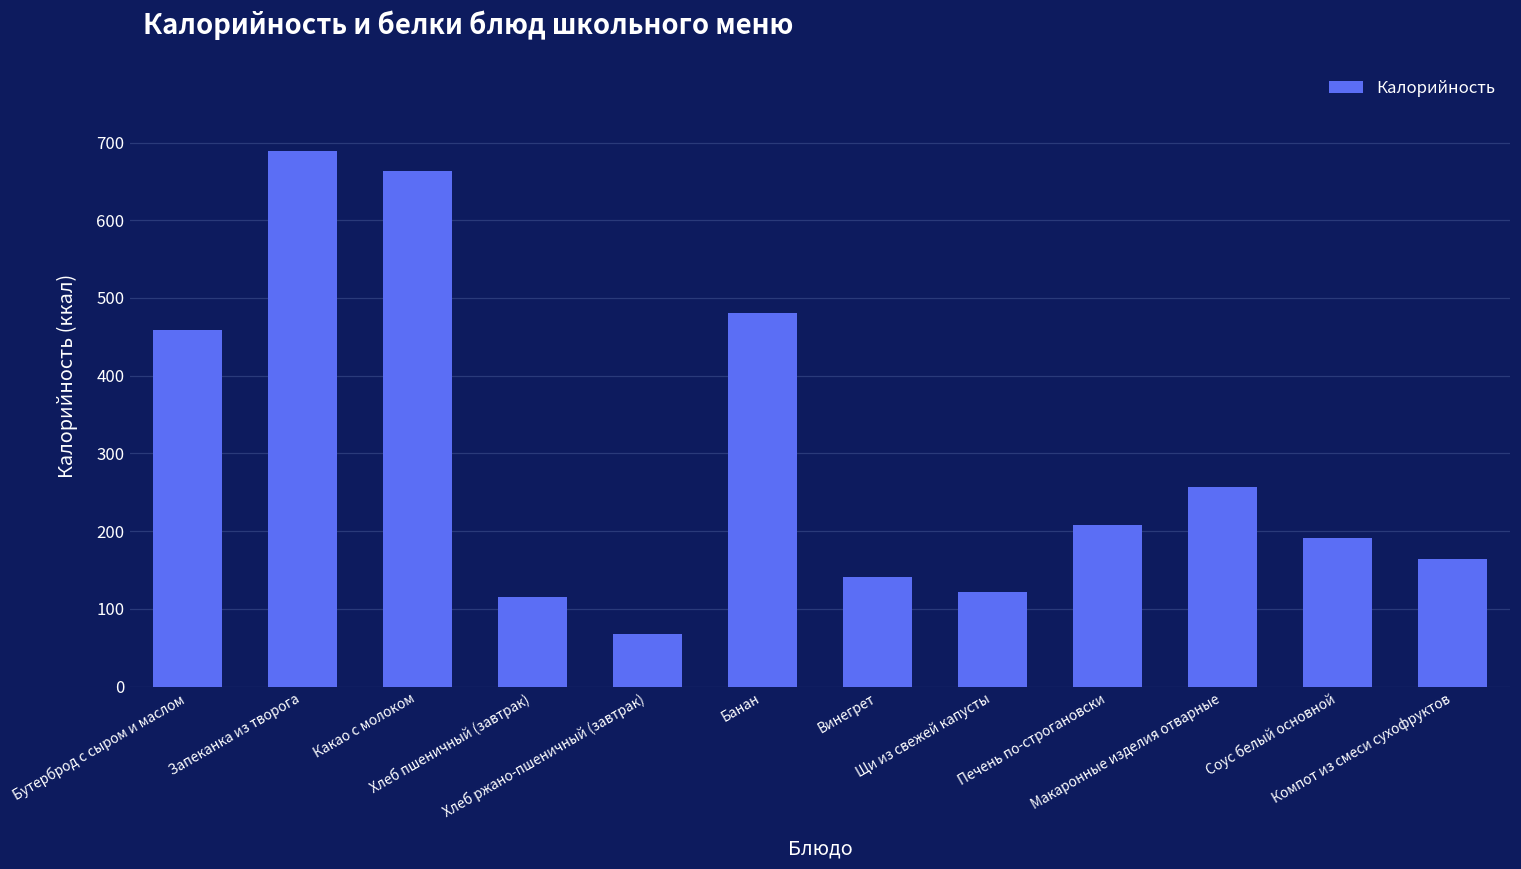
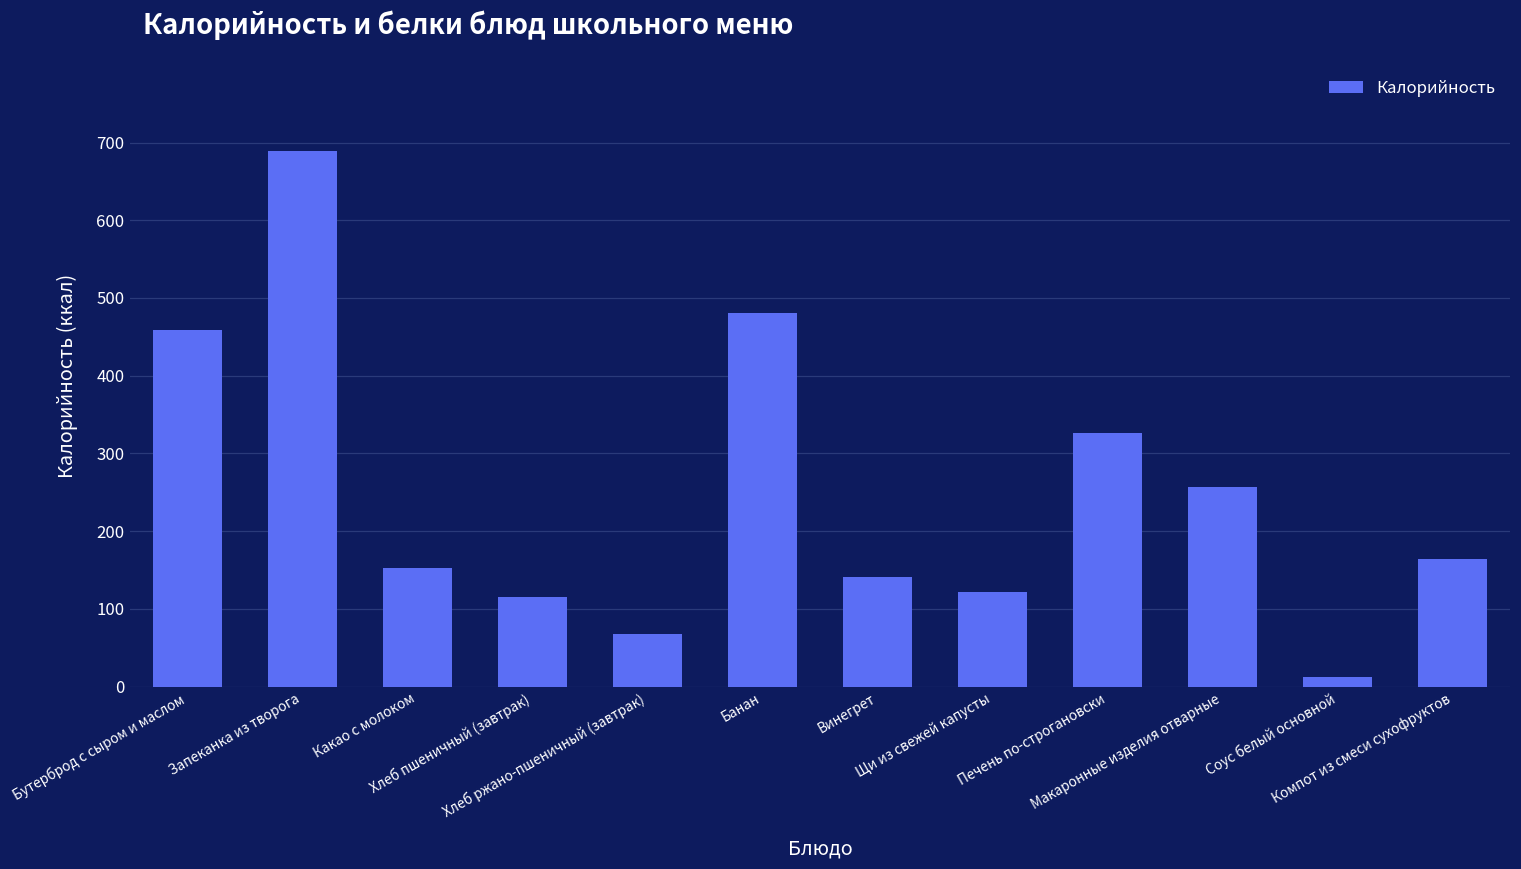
  {
    "Бутерброд с сыром и маслом": 460,
    "Запеканка из творога": 690,
-   "Какао с молоком": 660,
+   "Какао с молоком": 150,
    "Хлеб пшеничный (завтрак)": 120,
    "Хлеб ржано-пшеничный (завтрак)": 70,
    "Банан": 480,
    "Винегрет": 140,
    "Щи из свежей капусты": 120,
-   "Печень по-строгановски": 210,
+   "Печень по-строгановски": 330,
    "Макаронные изделия отварные": 260,
-   "Соус белый основной": 190,
+   "Соус белый основной": 10,
    "Компот из смеси сухофруктов": 160
  }
